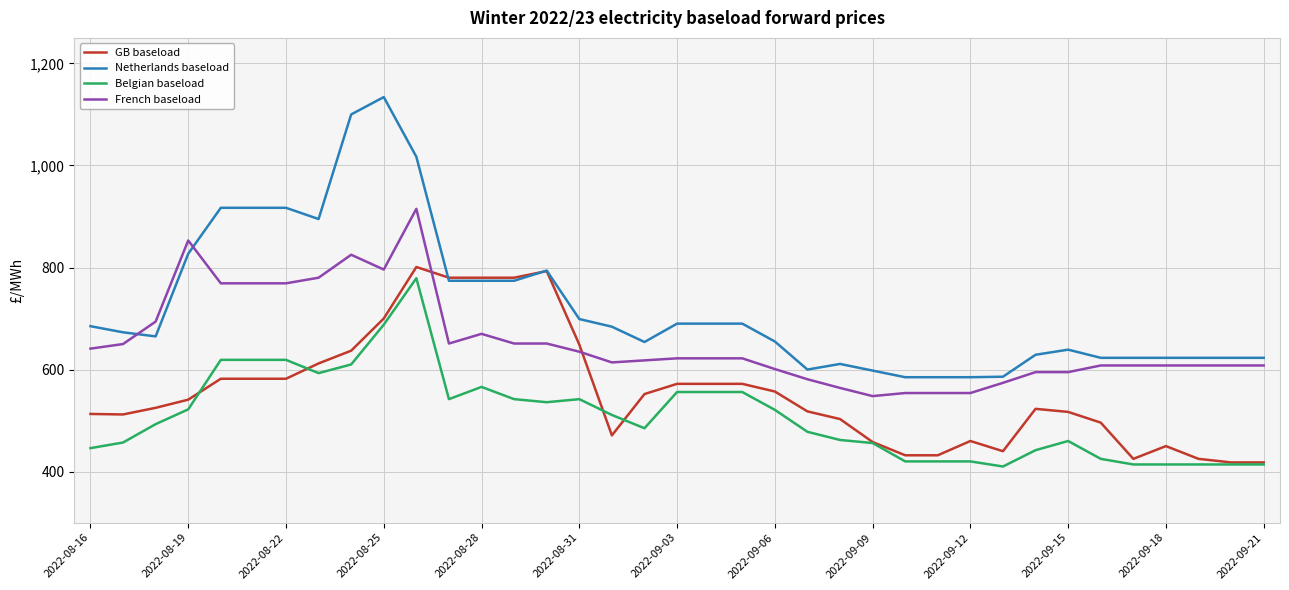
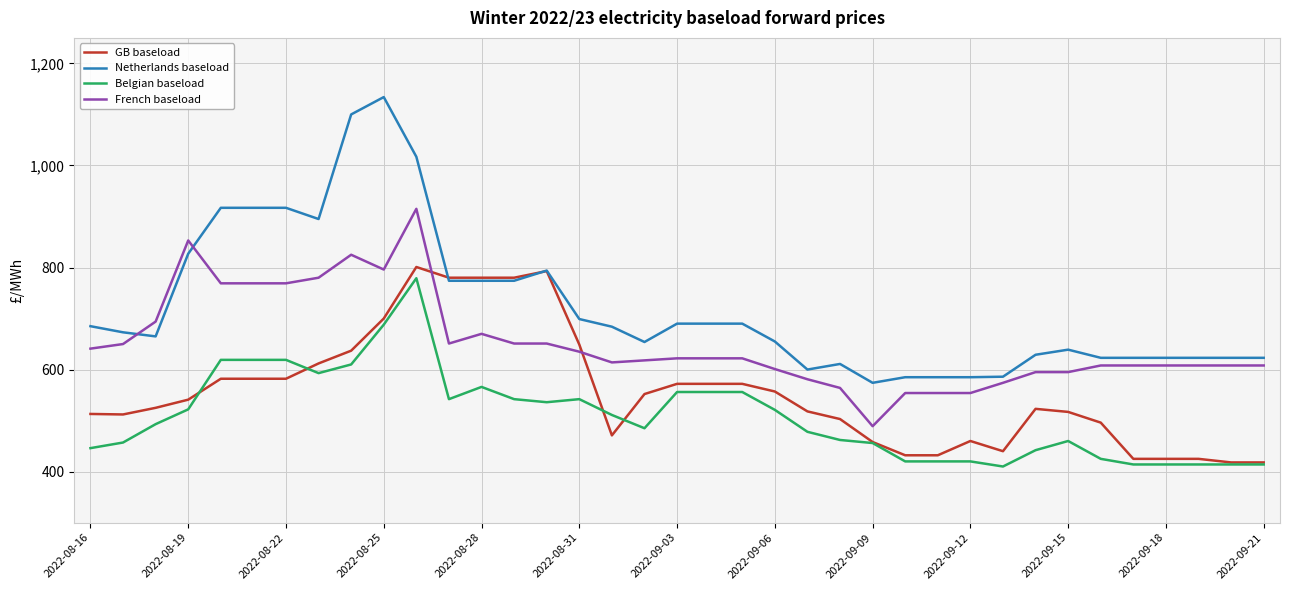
  {
    "GB baseload": {
      "2022-08-16": "510",
      "2022-08-19": "540",
      "2022-08-22": "580",
      "2022-08-25": "700",
      "2022-08-28": "780",
      "2022-08-31": "650",
      "2022-09-03": "570",
      "2022-09-06": "560",
      "2022-09-12": "460",
      "2022-09-15": "520",
-     "2022-09-18": "450"
+     "2022-09-18": "430"
    },
    "Netherlands baseload": {
      "2022-08-16": "690",
      "2022-08-19": "830",
      "2022-08-22": "920",
      "2022-08-25": "1,130",
      "2022-08-28": "770",
      "2022-08-31": "700",
      "2022-09-03": "690",
      "2022-09-06": "660",
-     "2022-09-09": "600",
+     "2022-09-09": "570",
      "2022-09-12": "590",
      "2022-09-15": "640",
      "2022-09-18": "620",
      "2022-09-21": "620"
    },
    "Belgian baseload": {
      "2022-08-16": "450",
      "2022-08-19": "520",
      "2022-08-22": "620",
      "2022-08-25": "690",
      "2022-08-28": "570",
      "2022-08-31": "540",
      "2022-09-03": "560",
      "2022-09-06": "520",
      "2022-09-12": "420",
      "2022-09-15": "460",
      "2022-09-18": "410"
    },
    "French baseload": {
      "2022-08-16": "640",
      "2022-08-19": "850",
      "2022-08-22": "770",
      "2022-08-25": "800",
      "2022-08-28": "670",
      "2022-08-31": "640",
      "2022-09-03": "620",
      "2022-09-06": "600",
-     "2022-09-09": "550",
+     "2022-09-09": "490",
      "2022-09-12": "550",
      "2022-09-15": "600",
      "2022-09-18": "610",
      "2022-09-21": "610"
    }
  }
